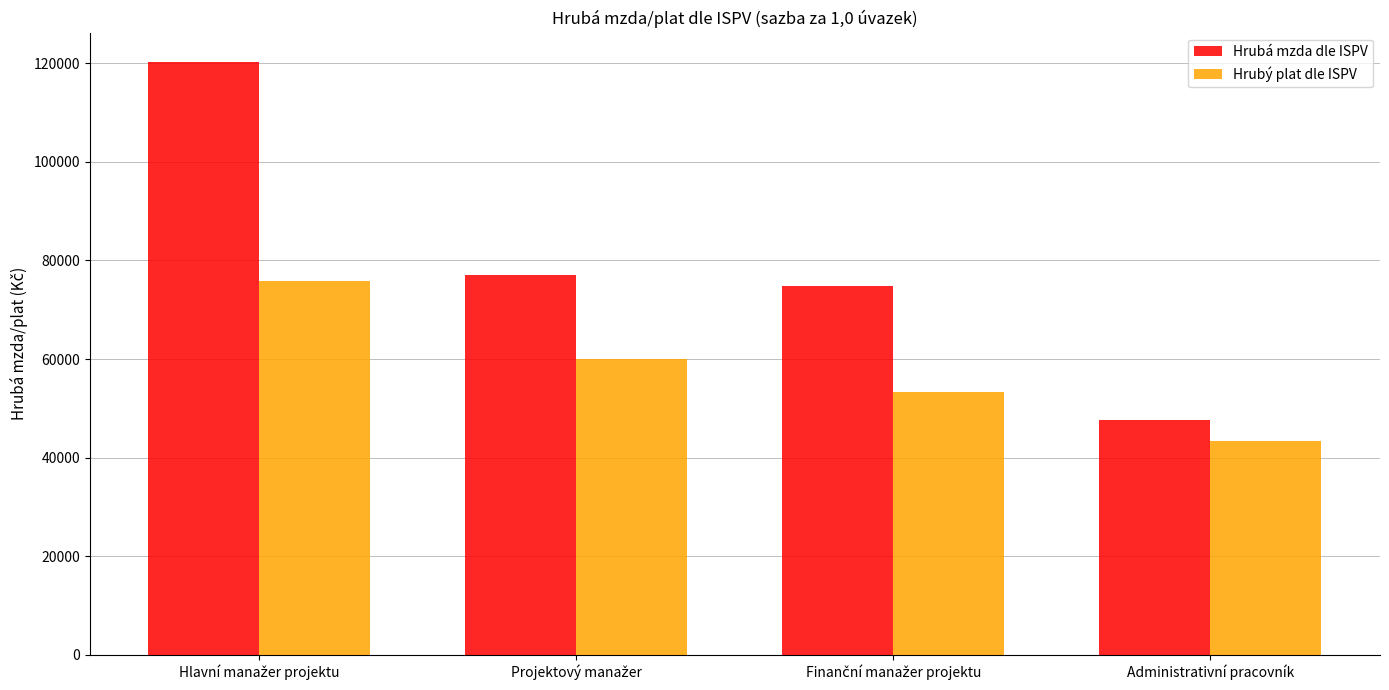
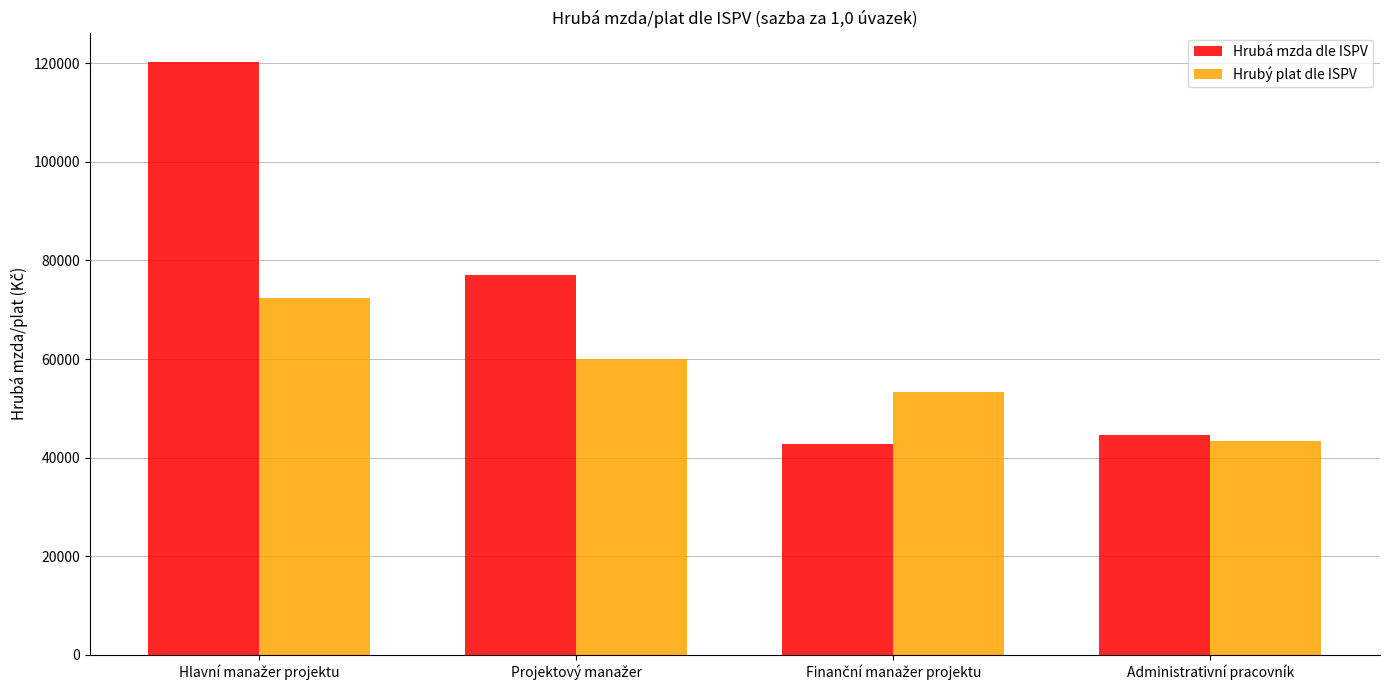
  {
    "Hrubá mzda dle ISPV": {
      "Hlavní manažer projektu": 120000,
      "Projektový manažer": 77000,
-     "Finanční manažer projektu": 75000,
-     "Administrativní pracovník": 48000
+     "Finanční manažer projektu": 43000,
+     "Administrativní pracovník": 45000
    },
    "Hrubý plat dle ISPV": {
-     "Hlavní manažer projektu": 76000,
+     "Hlavní manažer projektu": 72000,
      "Projektový manažer": 60000,
      "Finanční manažer projektu": 53000,
      "Administrativní pracovník": 43000
    }
  }
